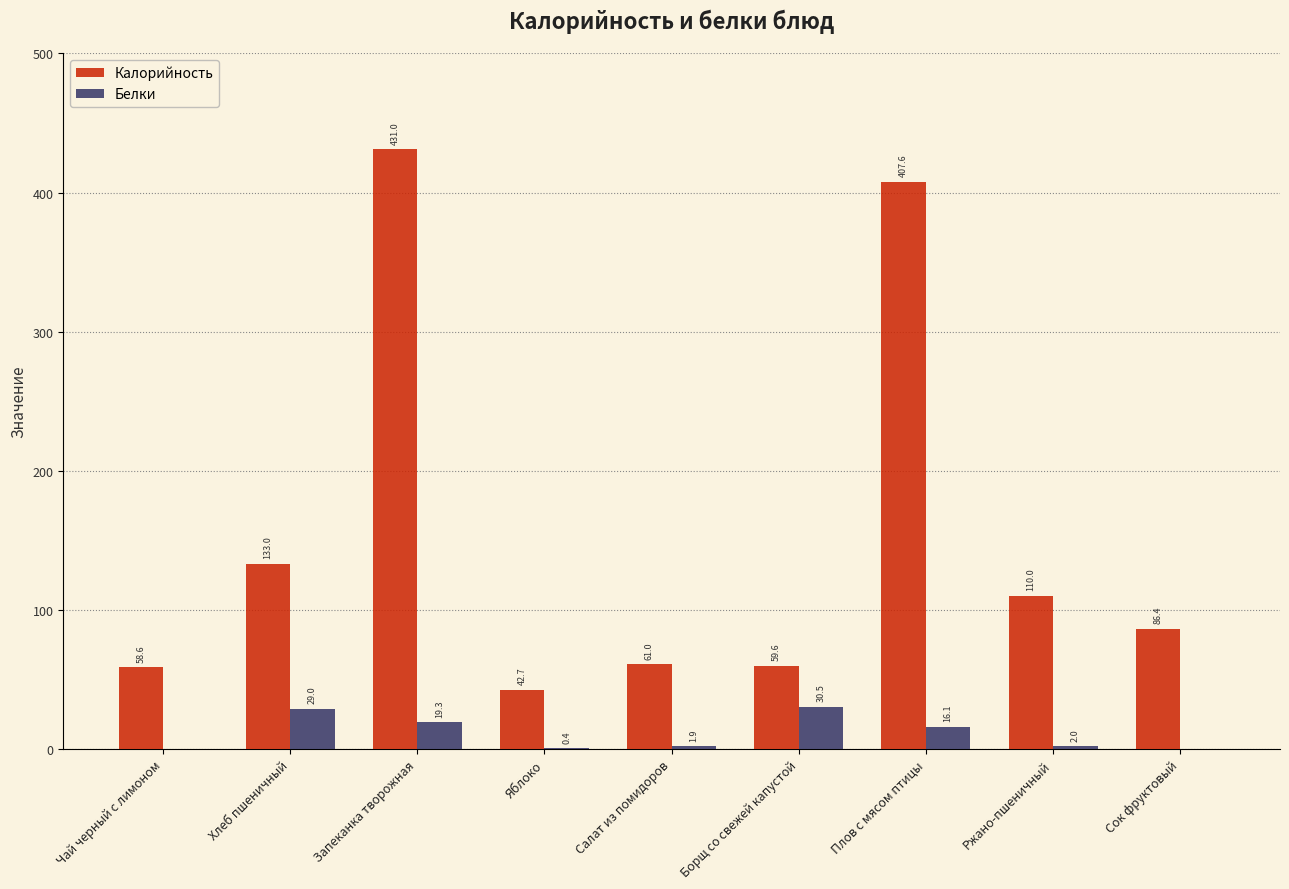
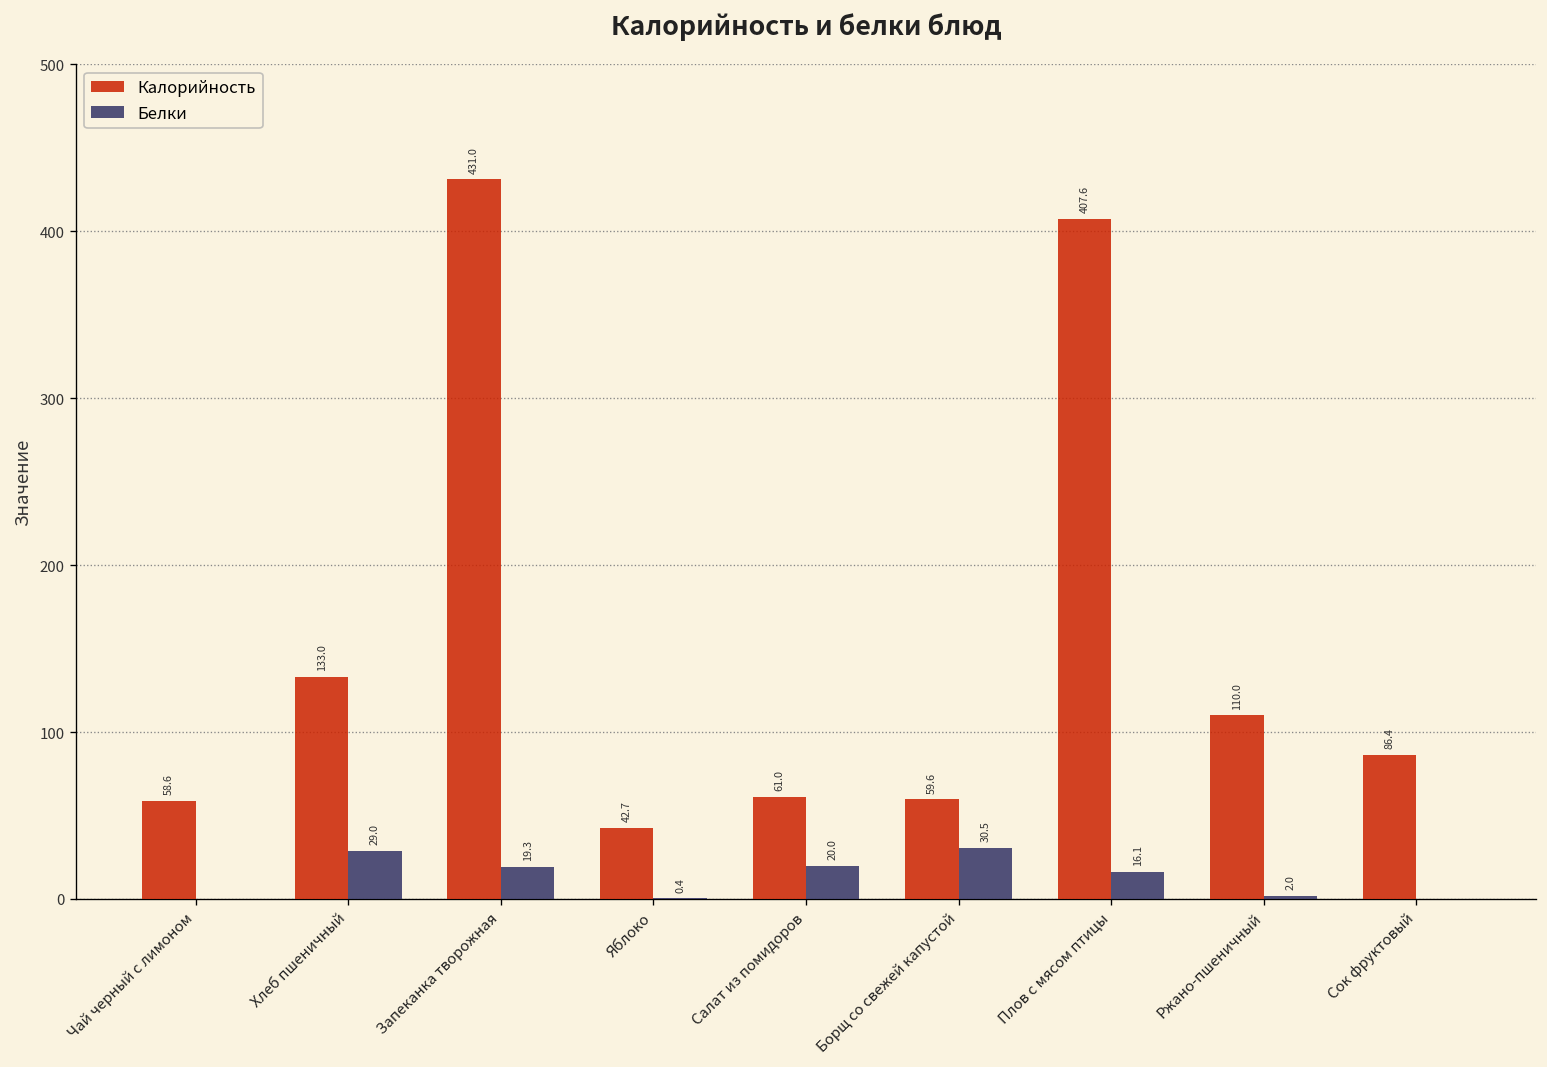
  {
    "Калорийность": {
      "Чай черный с лимоном": 58.6,
      "Хлеб пшеничный": 133.0,
      "Запеканка творожная": 431.0,
      "Яблоко": 42.7,
      "Салат из помидоров": 61.0,
      "Борщ со свежей капустой": 59.6,
      "Плов с мясом птицы": 407.6,
      "Ржано-пшеничный": 110.0,
      "Сок фруктовый": 86.4
    },
    "Белки": {
      "Хлеб пшеничный": 29.0,
      "Запеканка творожная": 19.3,
      "Яблоко": 0.4,
-     "Салат из помидоров": 1.9,
+     "Салат из помидоров": 20.0,
      "Борщ со свежей капустой": 30.5,
      "Плов с мясом птицы": 16.1,
      "Ржано-пшеничный": 2.0
    }
  }
